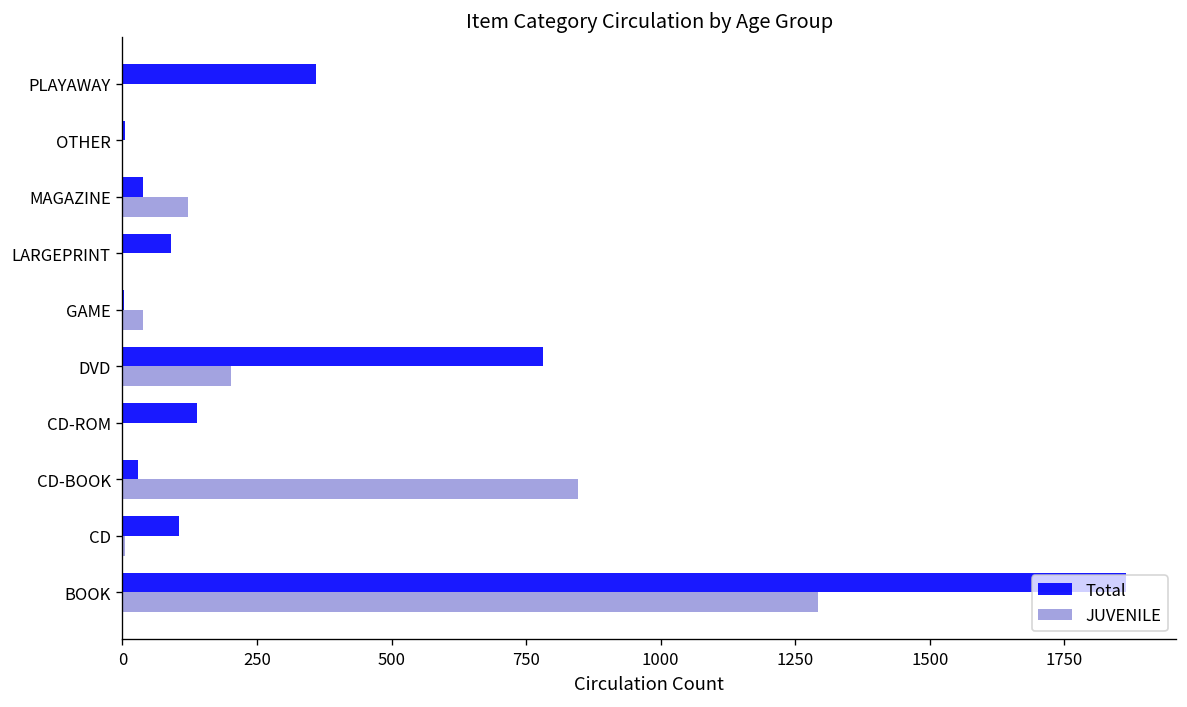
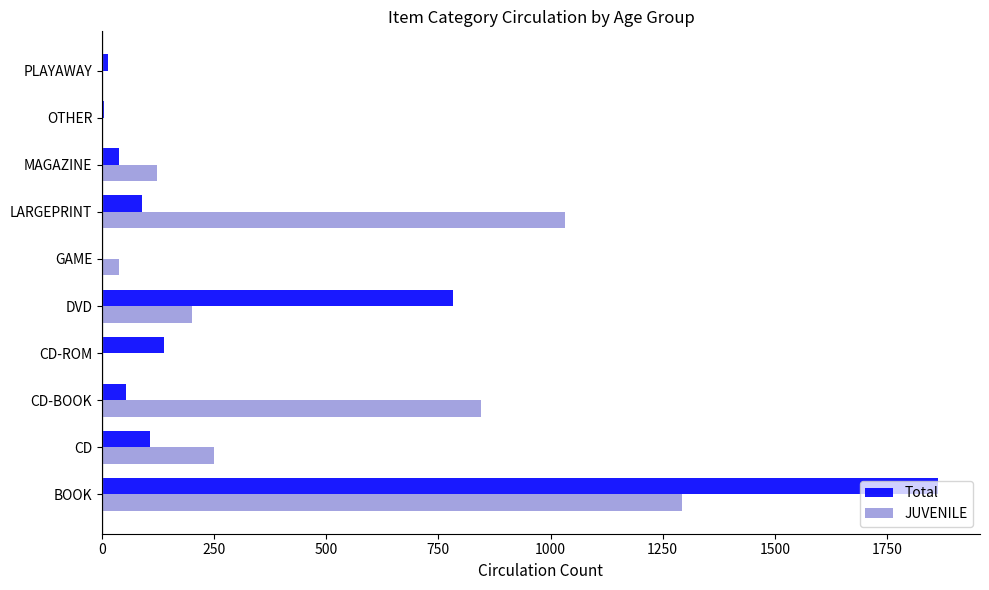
  {
    "Total": {
-     "PLAYAWAY": 360,
+     "PLAYAWAY": 10,
      "MAGAZINE": 40,
      "LARGEPRINT": 90,
      "DVD": 780,
      "CD-ROM": 140,
-     "CD-BOOK": 30,
+     "CD-BOOK": 50,
      "CD": 110
    },
    "JUVENILE": {
      "OTHER": 0,
      "MAGAZINE": 120,
-     "LARGEPRINT": 0,
+     "LARGEPRINT": 1030,
      "GAME": 40,
      "DVD": 200,
      "CD-ROM": 0,
      "CD-BOOK": 850,
-     "CD": 10,
+     "CD": 250,
      "BOOK": 1290
    }
  }
